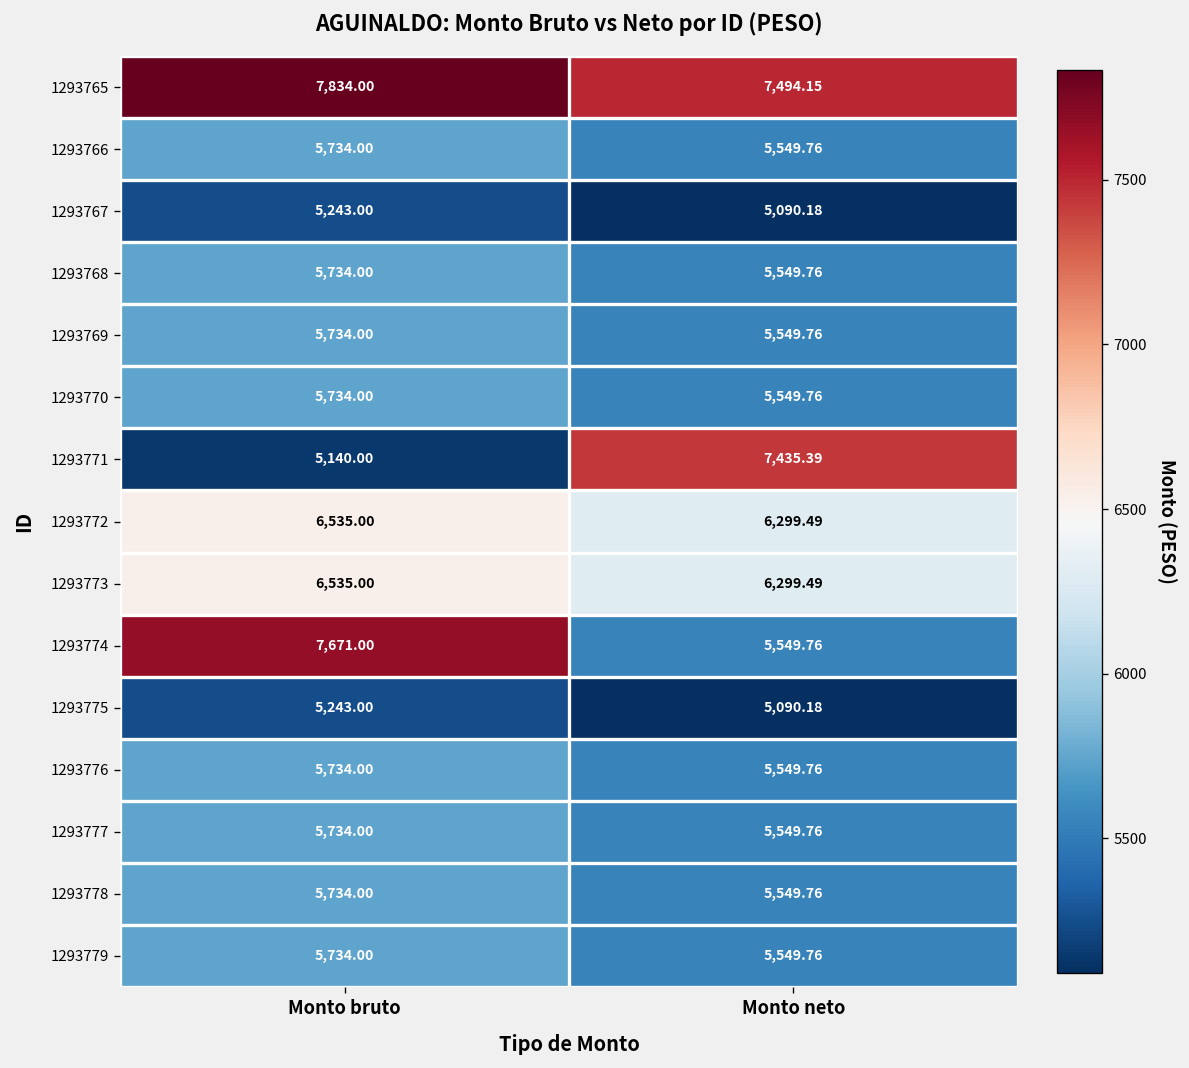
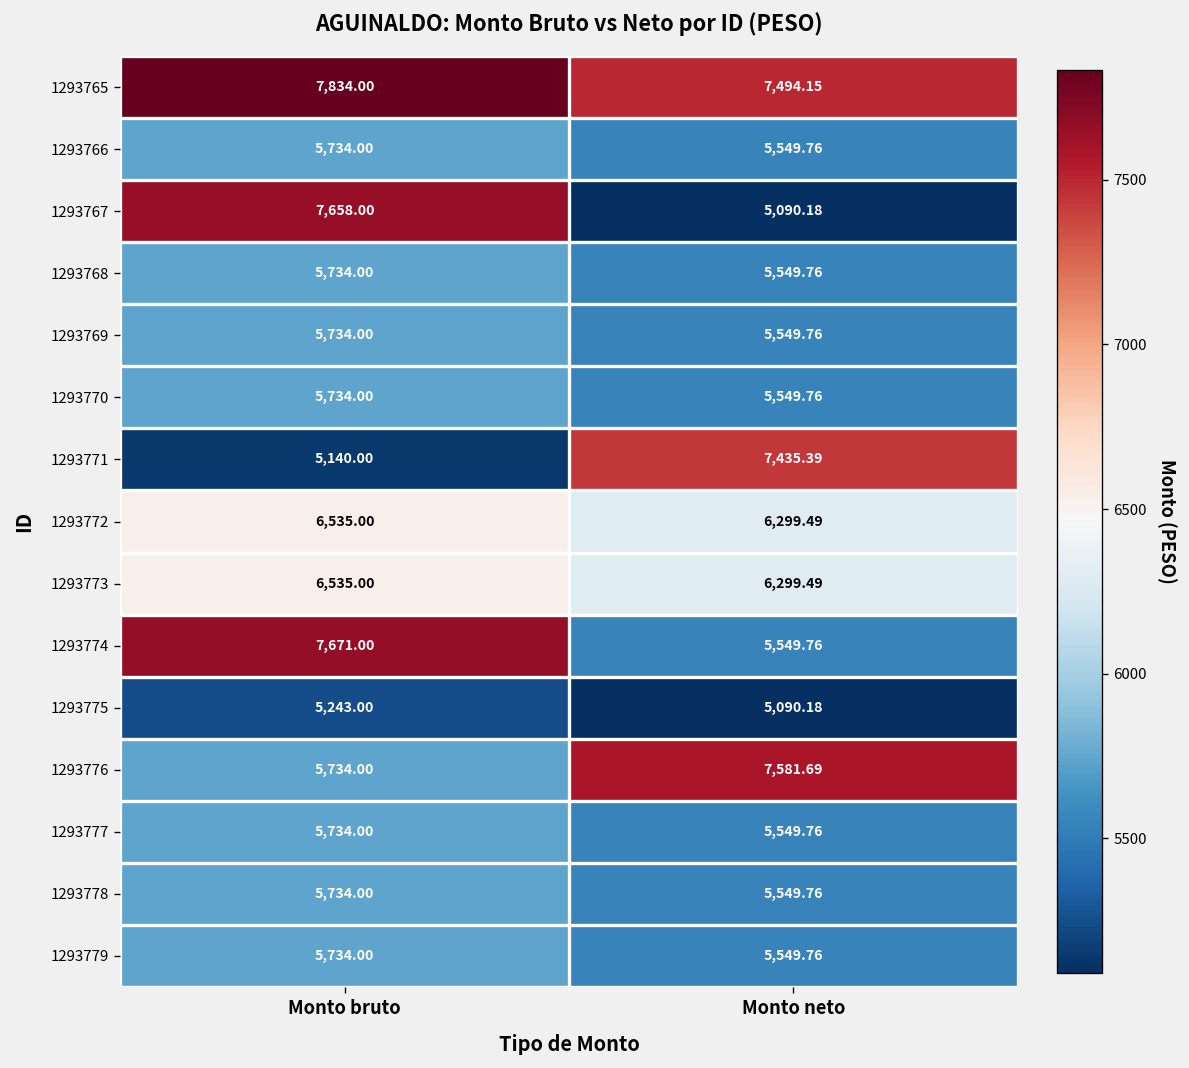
  {
    "1293765": {
      "Monto bruto": "7,834.00",
      "Monto neto": "7,494.15"
    },
    "1293766": {
      "Monto bruto": "5,734.00",
      "Monto neto": "5,549.76"
    },
    "1293767": {
-     "Monto bruto": "5,243.00",
+     "Monto bruto": "7,658.00",
      "Monto neto": "5,090.18"
    },
    "1293768": {
      "Monto bruto": "5,734.00",
      "Monto neto": "5,549.76"
    },
    "1293769": {
      "Monto bruto": "5,734.00",
      "Monto neto": "5,549.76"
    },
    "1293770": {
      "Monto bruto": "5,734.00",
      "Monto neto": "5,549.76"
    },
    "1293771": {
      "Monto bruto": "5,140.00",
      "Monto neto": "7,435.39"
    },
    "1293772": {
      "Monto bruto": "6,535.00",
      "Monto neto": "6,299.49"
    },
    "1293773": {
      "Monto bruto": "6,535.00",
      "Monto neto": "6,299.49"
    },
    "1293774": {
      "Monto bruto": "7,671.00",
      "Monto neto": "5,549.76"
    },
    "1293775": {
      "Monto bruto": "5,243.00",
      "Monto neto": "5,090.18"
    },
    "1293776": {
      "Monto bruto": "5,734.00",
-     "Monto neto": "5,549.76"
+     "Monto neto": "7,581.69"
    },
    "1293777": {
      "Monto bruto": "5,734.00",
      "Monto neto": "5,549.76"
    },
    "1293778": {
      "Monto bruto": "5,734.00",
      "Monto neto": "5,549.76"
    },
    "1293779": {
      "Monto bruto": "5,734.00",
      "Monto neto": "5,549.76"
    }
  }
